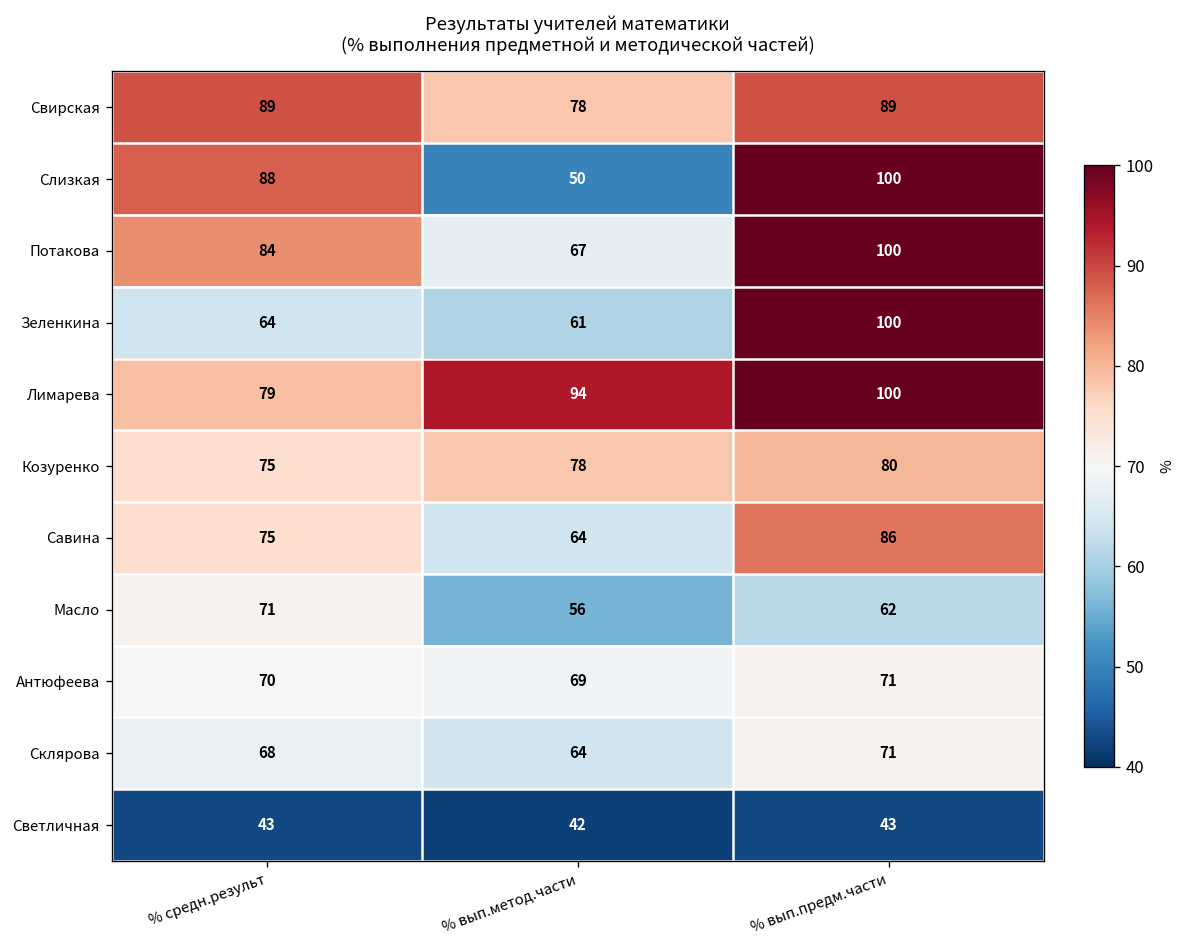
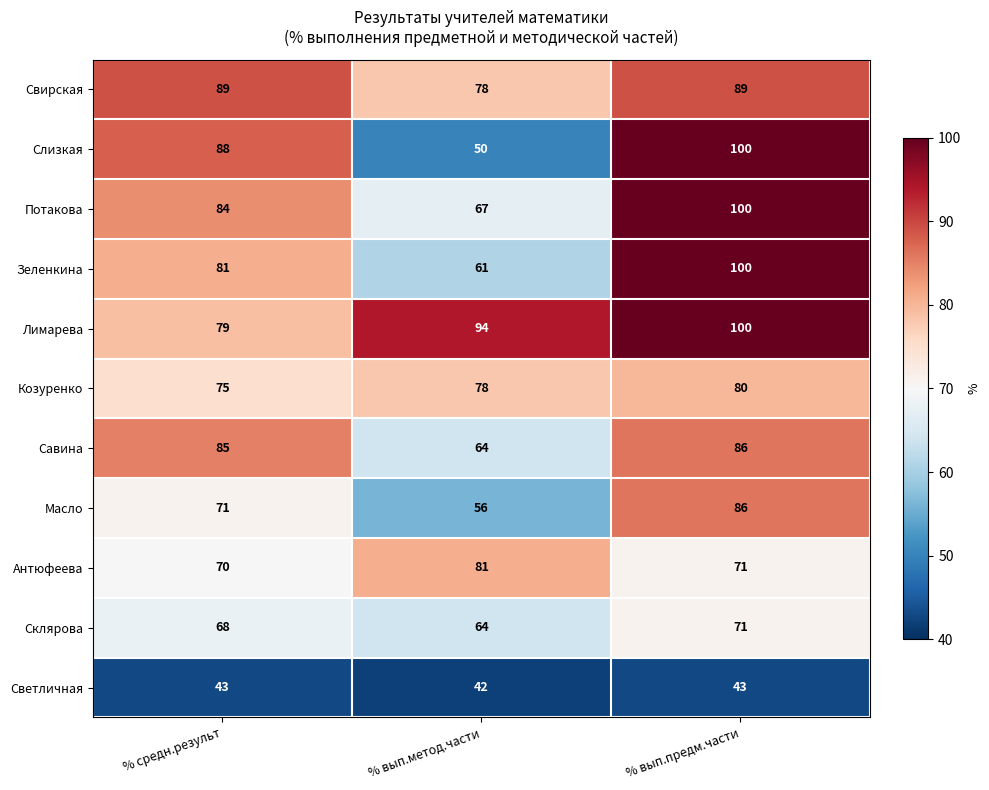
  {
    "Свирская": {
      "% средн.результ": 89,
      "% вып.метод.части": 78,
      "% вып.предм.части": 89
    },
    "Слизкая": {
      "% средн.результ": 88,
      "% вып.метод.части": 50,
      "% вып.предм.части": 100
    },
    "Потакова": {
      "% средн.результ": 84,
      "% вып.метод.части": 67,
      "% вып.предм.части": 100
    },
    "Зеленкина": {
-     "% средн.результ": 64,
+     "% средн.результ": 81,
      "% вып.метод.части": 61,
      "% вып.предм.части": 100
    },
    "Лимарева": {
      "% средн.результ": 79,
      "% вып.метод.части": 94,
      "% вып.предм.части": 100
    },
    "Козуренко": {
      "% средн.результ": 75,
      "% вып.метод.части": 78,
      "% вып.предм.части": 80
    },
    "Савина": {
-     "% средн.результ": 75,
+     "% средн.результ": 85,
      "% вып.метод.части": 64,
      "% вып.предм.части": 86
    },
    "Масло": {
      "% средн.результ": 71,
      "% вып.метод.части": 56,
-     "% вып.предм.части": 62
+     "% вып.предм.части": 86
    },
    "Антюфеева": {
      "% средн.результ": 70,
-     "% вып.метод.части": 69,
+     "% вып.метод.части": 81,
      "% вып.предм.части": 71
    },
    "Склярова": {
      "% средн.результ": 68,
      "% вып.метод.части": 64,
      "% вып.предм.части": 71
    },
    "Светличная": {
      "% средн.результ": 43,
      "% вып.метод.части": 42,
      "% вып.предм.части": 43
    }
  }
